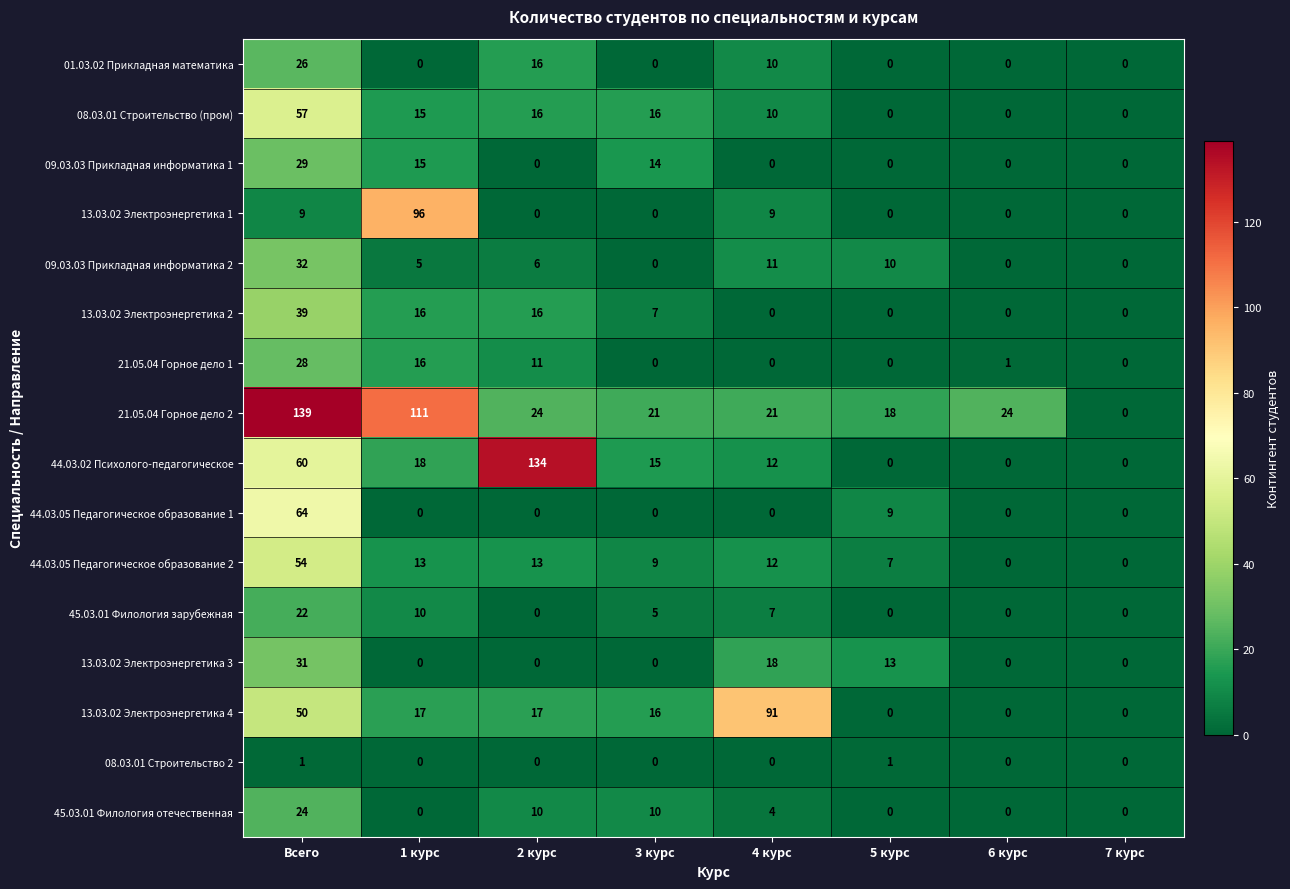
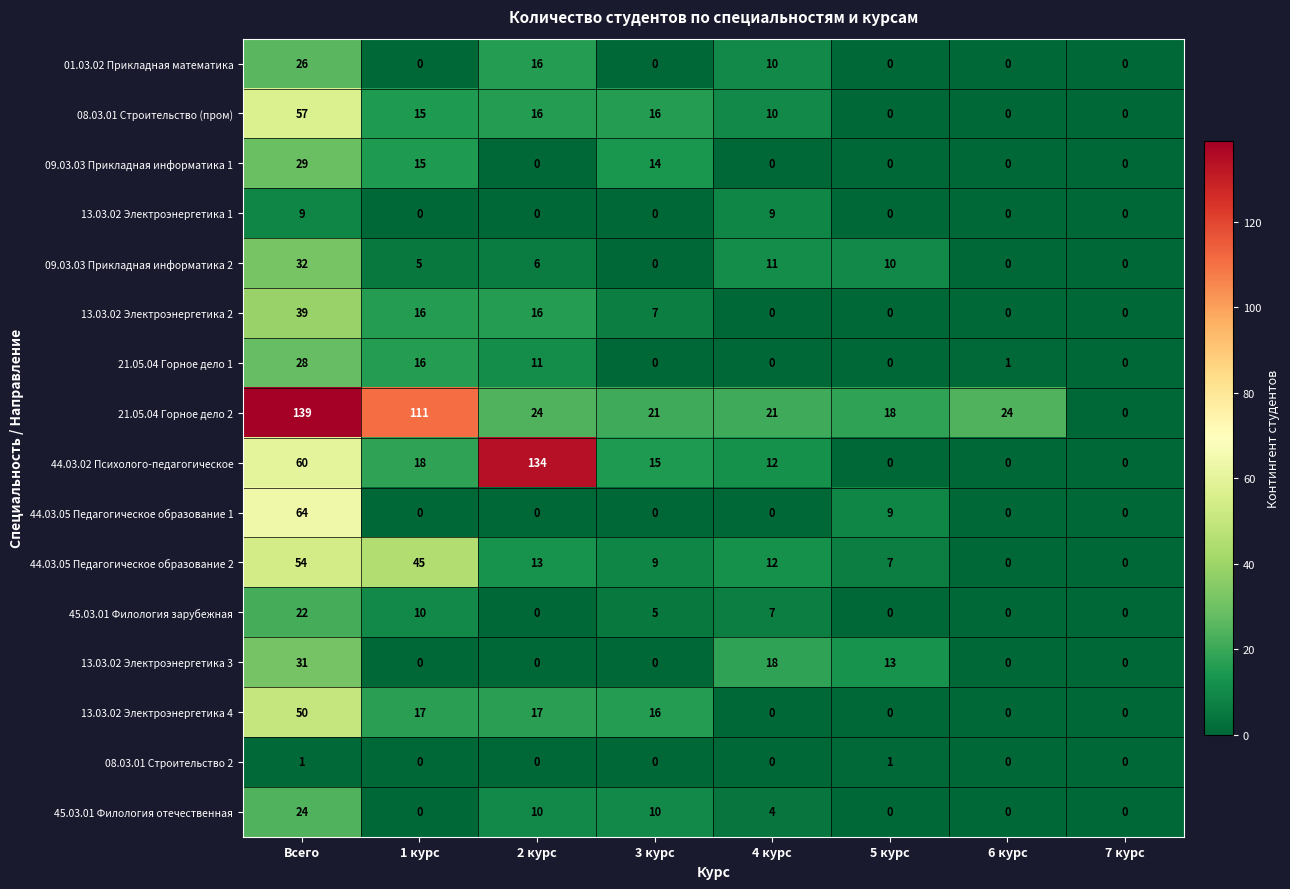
  {
    "01.03.02 Прикладная математика": {
      "Всего": 26,
      "1 курс": 0,
      "2 курс": 16,
      "3 курс": 0,
      "4 курс": 10,
      "5 курс": 0,
      "6 курс": 0,
      "7 курс": 0
    },
    "08.03.01 Строительство (пром)": {
      "Всего": 57,
      "1 курс": 15,
      "2 курс": 16,
      "3 курс": 16,
      "4 курс": 10,
      "5 курс": 0,
      "6 курс": 0,
      "7 курс": 0
    },
    "09.03.03 Прикладная информатика 1": {
      "Всего": 29,
      "1 курс": 15,
      "2 курс": 0,
      "3 курс": 14,
      "4 курс": 0,
      "5 курс": 0,
      "6 курс": 0,
      "7 курс": 0
    },
    "13.03.02 Электроэнергетика 1": {
      "Всего": 9,
-     "1 курс": 96,
+     "1 курс": 0,
      "2 курс": 0,
      "3 курс": 0,
      "4 курс": 9,
      "5 курс": 0,
      "6 курс": 0,
      "7 курс": 0
    },
    "09.03.03 Прикладная информатика 2": {
      "Всего": 32,
      "1 курс": 5,
      "2 курс": 6,
      "3 курс": 0,
      "4 курс": 11,
      "5 курс": 10,
      "6 курс": 0,
      "7 курс": 0
    },
    "13.03.02 Электроэнергетика 2": {
      "Всего": 39,
      "1 курс": 16,
      "2 курс": 16,
      "3 курс": 7,
      "4 курс": 0,
      "5 курс": 0,
      "6 курс": 0,
      "7 курс": 0
    },
    "21.05.04 Горное дело 1": {
      "Всего": 28,
      "1 курс": 16,
      "2 курс": 11,
      "3 курс": 0,
      "4 курс": 0,
      "5 курс": 0,
      "6 курс": 1,
      "7 курс": 0
    },
    "21.05.04 Горное дело 2": {
      "Всего": 139,
      "1 курс": 111,
      "2 курс": 24,
      "3 курс": 21,
      "4 курс": 21,
      "5 курс": 18,
      "6 курс": 24,
      "7 курс": 0
    },
    "44.03.02 Психолого-педагогическое": {
      "Всего": 60,
      "1 курс": 18,
      "2 курс": 134,
      "3 курс": 15,
      "4 курс": 12,
      "5 курс": 0,
      "6 курс": 0,
      "7 курс": 0
    },
    "44.03.05 Педагогическое образование 1": {
      "Всего": 64,
      "1 курс": 0,
      "2 курс": 0,
      "3 курс": 0,
      "4 курс": 0,
      "5 курс": 9,
      "6 курс": 0,
      "7 курс": 0
    },
    "44.03.05 Педагогическое образование 2": {
      "Всего": 54,
-     "1 курс": 13,
+     "1 курс": 45,
      "2 курс": 13,
      "3 курс": 9,
      "4 курс": 12,
      "5 курс": 7,
      "6 курс": 0,
      "7 курс": 0
    },
    "45.03.01 Филология зарубежная": {
      "Всего": 22,
      "1 курс": 10,
      "2 курс": 0,
      "3 курс": 5,
      "4 курс": 7,
      "5 курс": 0,
      "6 курс": 0,
      "7 курс": 0
    },
    "13.03.02 Электроэнергетика 3": {
      "Всего": 31,
      "1 курс": 0,
      "2 курс": 0,
      "3 курс": 0,
      "4 курс": 18,
      "5 курс": 13,
      "6 курс": 0,
      "7 курс": 0
    },
    "13.03.02 Электроэнергетика 4": {
      "Всего": 50,
      "1 курс": 17,
      "2 курс": 17,
      "3 курс": 16,
-     "4 курс": 91,
+     "4 курс": 0,
      "5 курс": 0,
      "6 курс": 0,
      "7 курс": 0
    },
    "08.03.01 Строительство 2": {
      "Всего": 1,
      "1 курс": 0,
      "2 курс": 0,
      "3 курс": 0,
      "4 курс": 0,
      "5 курс": 1,
      "6 курс": 0,
      "7 курс": 0
    },
    "45.03.01 Филология отечественная": {
      "Всего": 24,
      "1 курс": 0,
      "2 курс": 10,
      "3 курс": 10,
      "4 курс": 4,
      "5 курс": 0,
      "6 курс": 0,
      "7 курс": 0
    }
  }
